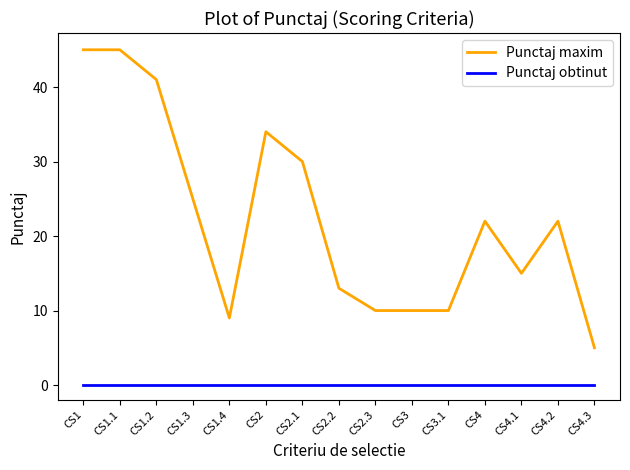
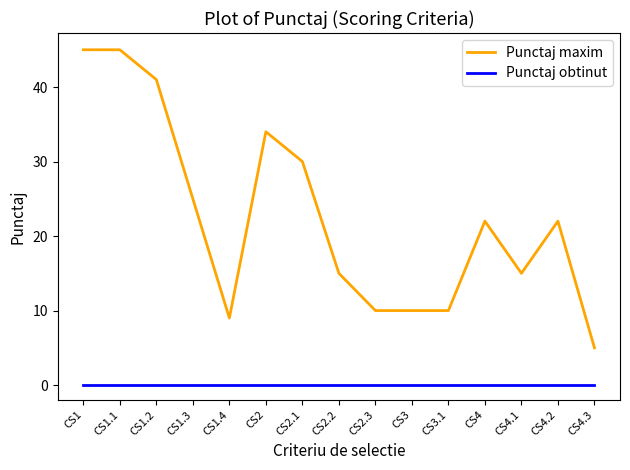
  {
    "Punctaj maxim": {
      "CS1": 45,
      "CS1.1": 45,
      "CS1.2": 41,
      "CS1.3": 25,
      "CS1.4": 9,
      "CS2": 34,
      "CS2.1": 30,
-     "CS2.2": 13,
+     "CS2.2": 15,
      "CS2.3": 10,
      "CS3": 10,
      "CS3.1": 10,
      "CS4": 22,
      "CS4.1": 15,
      "CS4.2": 22,
      "CS4.3": 5
    },
    "Punctaj obtinut": {
      "CS1": 0,
      "CS1.1": 0,
      "CS1.2": 0,
      "CS1.3": 0,
      "CS1.4": 0,
      "CS2": 0,
      "CS2.1": 0,
      "CS2.2": 0,
      "CS2.3": 0,
      "CS3": 0,
      "CS3.1": 0,
      "CS4": 0,
      "CS4.1": 0,
      "CS4.2": 0,
      "CS4.3": 0
    }
  }
